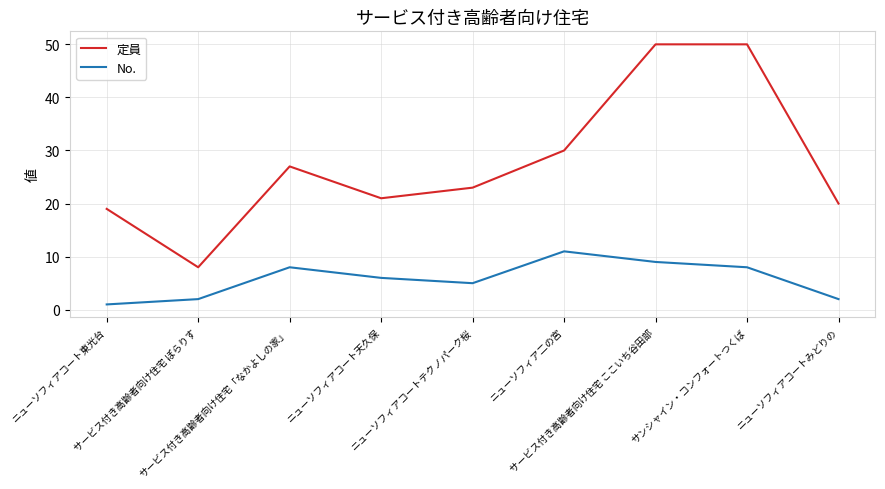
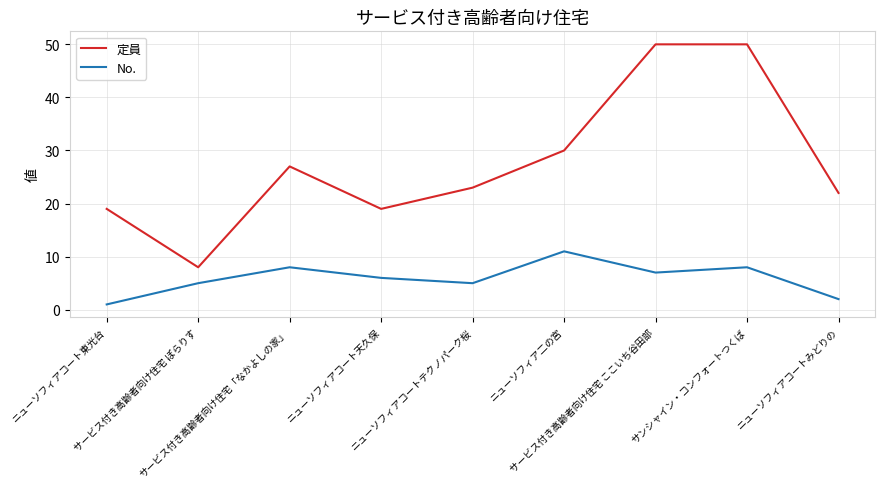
  {
    "定員": {
      "ニューソフィアコート東光台": 19,
      "サービス付き高齢者向け住宅 ぽらりす": 8,
      "サービス付き高齢者向け住宅「なかよしの家」": 27,
-     "ニューソフィアコート天久保": 21,
+     "ニューソフィアコート天久保": 19,
      "ニューソフィアコートテクノパーク桜": 23,
      "ニューソフィア二の宮": 30,
      "サービス付き高齢者向け住宅 ここいち谷田部": 50,
      "サンシャイン・コンフォートつくば": 50,
-     "ニューソフィアコートみどりの": 20
+     "ニューソフィアコートみどりの": 22
    },
    "No.": {
      "ニューソフィアコート東光台": 1,
-     "サービス付き高齢者向け住宅 ぽらりす": 2,
+     "サービス付き高齢者向け住宅 ぽらりす": 5,
      "サービス付き高齢者向け住宅「なかよしの家」": 8,
      "ニューソフィアコート天久保": 6,
      "ニューソフィアコートテクノパーク桜": 5,
      "ニューソフィア二の宮": 11,
-     "サービス付き高齢者向け住宅 ここいち谷田部": 9,
+     "サービス付き高齢者向け住宅 ここいち谷田部": 7,
      "サンシャイン・コンフォートつくば": 8,
      "ニューソフィアコートみどりの": 2
    }
  }
